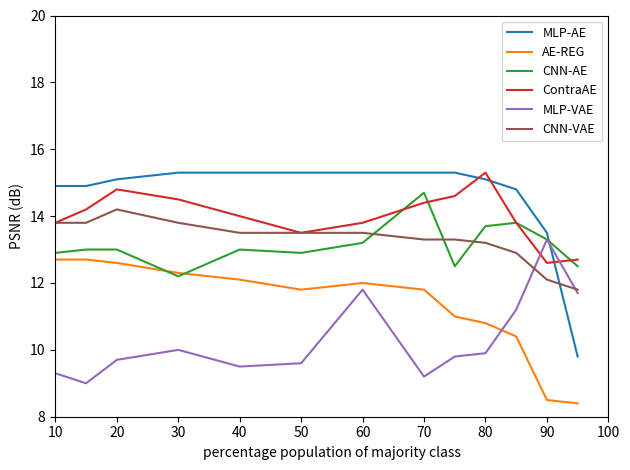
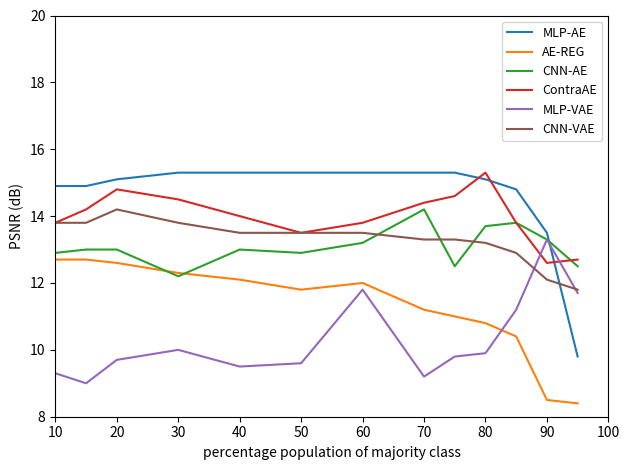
  {
    "MLP-AE": {
      "10": 14.9,
      "20": 15.1,
      "30": 15.3,
      "40": 15.3,
      "50": 15.3,
      "60": 15.3,
      "70": 15.3,
      "80": 15.1,
      "90": 13.5
    },
    "AE-REG": {
      "10": 12.7,
      "20": 12.6,
      "30": 12.3,
      "40": 12.1,
      "50": 11.8,
      "60": 12.0,
-     "70": 11.8,
+     "70": 11.2,
      "80": 10.8,
      "90": 8.5
    },
    "CNN-AE": {
      "10": 12.9,
      "20": 13.0,
      "30": 12.2,
      "40": 13.0,
      "50": 12.9,
      "60": 13.2,
-     "70": 14.7,
+     "70": 14.2,
      "80": 13.7
    },
    "ContraAE": {
      "20": 14.8,
      "30": 14.5,
      "40": 14.0,
      "60": 13.8,
      "70": 14.4,
      "80": 15.3,
      "90": 12.6
    },
    "MLP-VAE": {
      "10": 9.3,
      "20": 9.7,
      "30": 10.0,
      "40": 9.5,
      "50": 9.6,
      "60": 11.8,
      "70": 9.2,
      "80": 9.9
    },
    "CNN-VAE": {
      "20": 14.2,
      "30": 13.8,
      "40": 13.5,
      "60": 13.5,
      "70": 13.3,
      "80": 13.2,
      "90": 12.1
    }
  }
